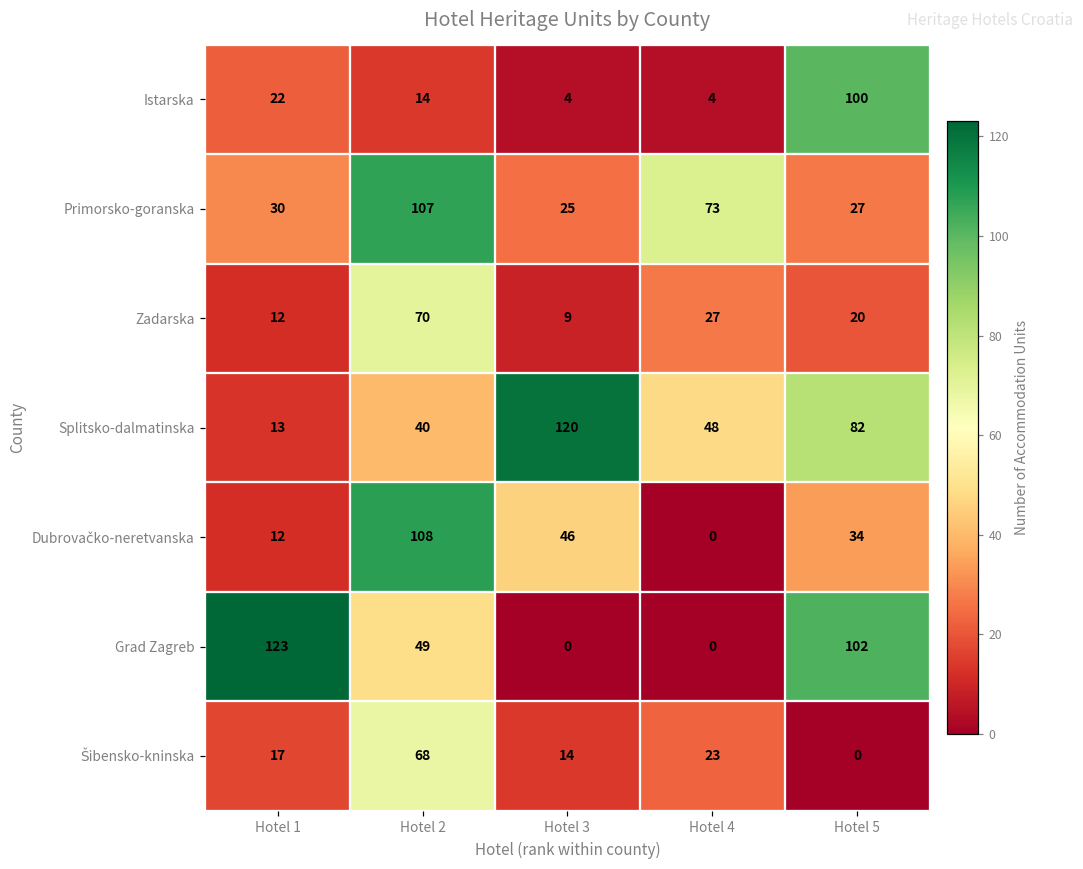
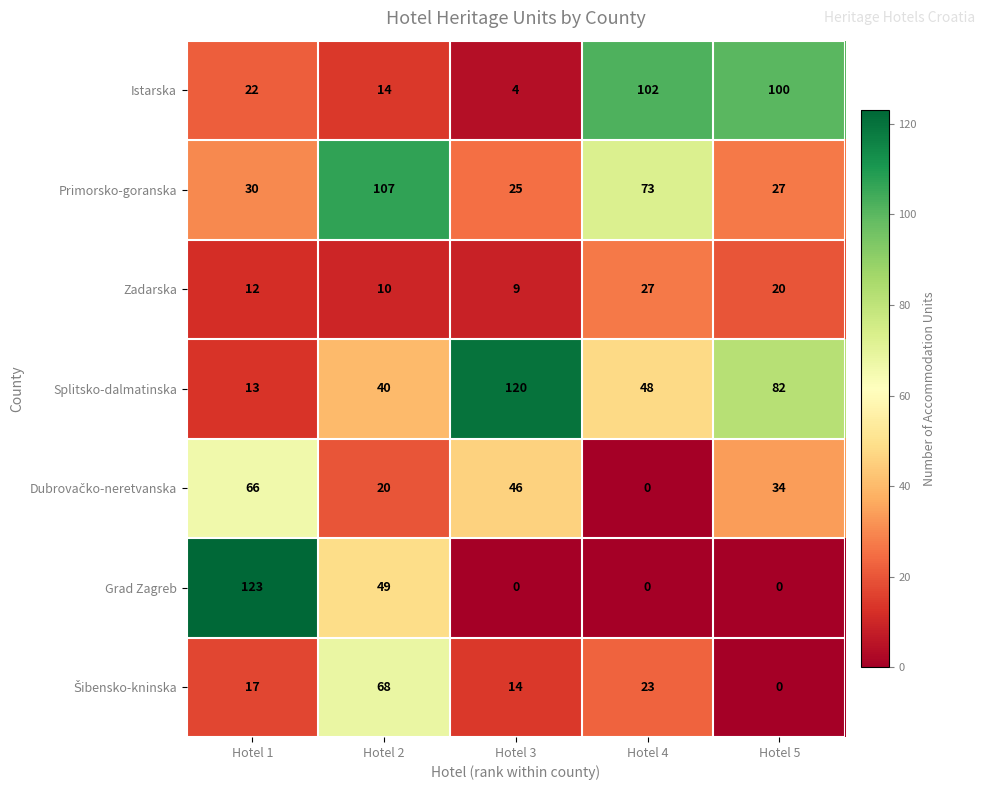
  {
    "Istarska": {
      "Hotel 1": 22,
      "Hotel 2": 14,
      "Hotel 3": 4,
-     "Hotel 4": 4,
+     "Hotel 4": 102,
      "Hotel 5": 100
    },
    "Primorsko-goranska": {
      "Hotel 1": 30,
      "Hotel 2": 107,
      "Hotel 3": 25,
      "Hotel 4": 73,
      "Hotel 5": 27
    },
    "Zadarska": {
      "Hotel 1": 12,
-     "Hotel 2": 70,
+     "Hotel 2": 10,
      "Hotel 3": 9,
      "Hotel 4": 27,
      "Hotel 5": 20
    },
    "Splitsko-dalmatinska": {
      "Hotel 1": 13,
      "Hotel 2": 40,
      "Hotel 3": 120,
      "Hotel 4": 48,
      "Hotel 5": 82
    },
    "Dubrovačko-neretvanska": {
-     "Hotel 1": 12,
-     "Hotel 2": 108,
+     "Hotel 1": 66,
+     "Hotel 2": 20,
      "Hotel 3": 46,
      "Hotel 4": 0,
      "Hotel 5": 34
    },
    "Grad Zagreb": {
      "Hotel 1": 123,
      "Hotel 2": 49,
      "Hotel 3": 0,
      "Hotel 4": 0,
-     "Hotel 5": 102
+     "Hotel 5": 0
    },
    "Šibensko-kninska": {
      "Hotel 1": 17,
      "Hotel 2": 68,
      "Hotel 3": 14,
      "Hotel 4": 23,
      "Hotel 5": 0
    }
  }
